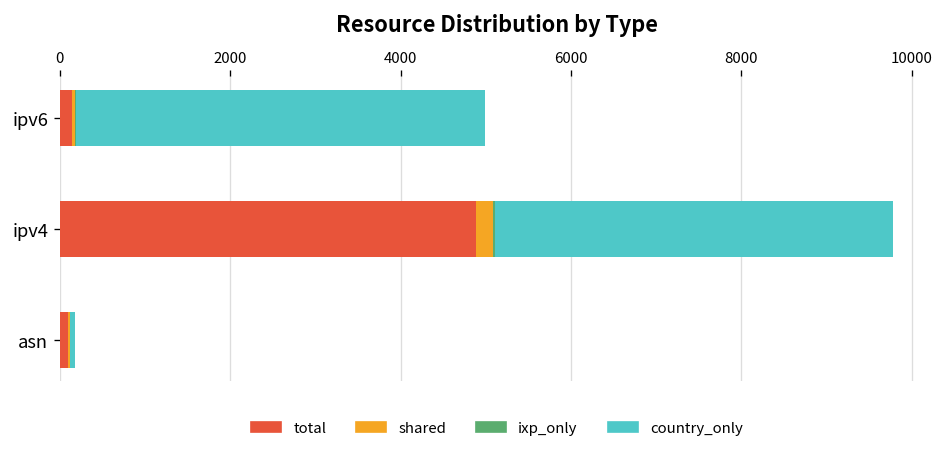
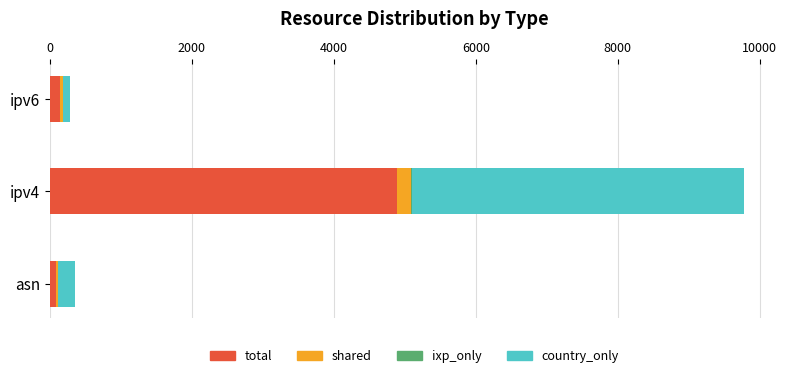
  {
    "total": {
      "ipv6": 100,
      "ipv4": 4900,
      "asn": 100
    },
    "shared": {
      "ipv6": 0,
      "ipv4": 200
    },
    "ixp_only": {
      "asn": 0
    },
    "country_only": {
-     "ipv6": 4800,
+     "ipv6": 100,
      "ipv4": 4700,
-     "asn": 100
+     "asn": 200
    }
  }
